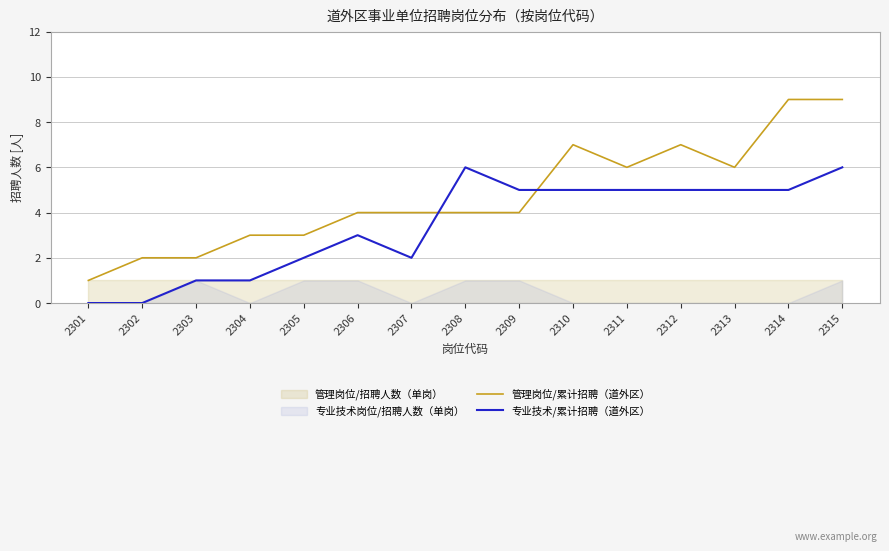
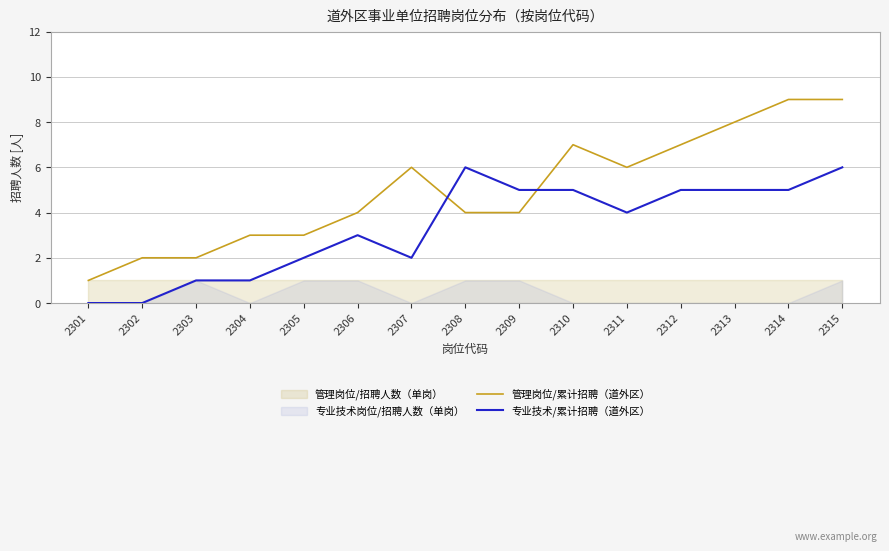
  {
    "管理岗位/累计招聘（道外区）": {
      "2302": 2,
      "2303": 2,
      "2304": 3,
      "2305": 3,
      "2306": 4,
-     "2307": 4,
+     "2307": 6,
      "2308": 4,
      "2309": 4,
      "2310": 7,
      "2311": 6,
      "2312": 7,
-     "2313": 6,
+     "2313": 8,
      "2314": 9,
      "2315": 9
    },
    "专业技术/累计招聘（道外区）": {
      "2305": 2,
      "2306": 3,
      "2307": 2,
      "2308": 6,
      "2309": 5,
      "2310": 5,
-     "2311": 5,
+     "2311": 4,
      "2312": 5,
      "2313": 5,
      "2314": 5,
      "2315": 6
    }
  }
